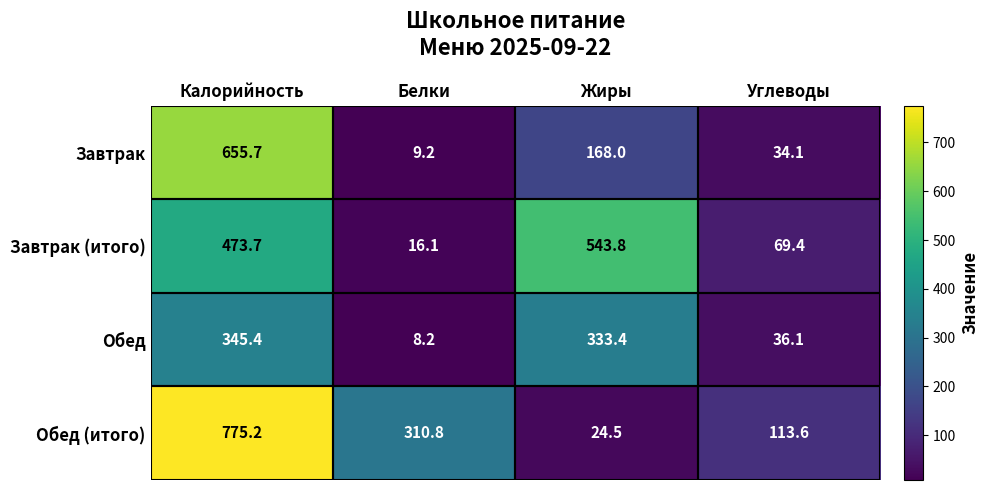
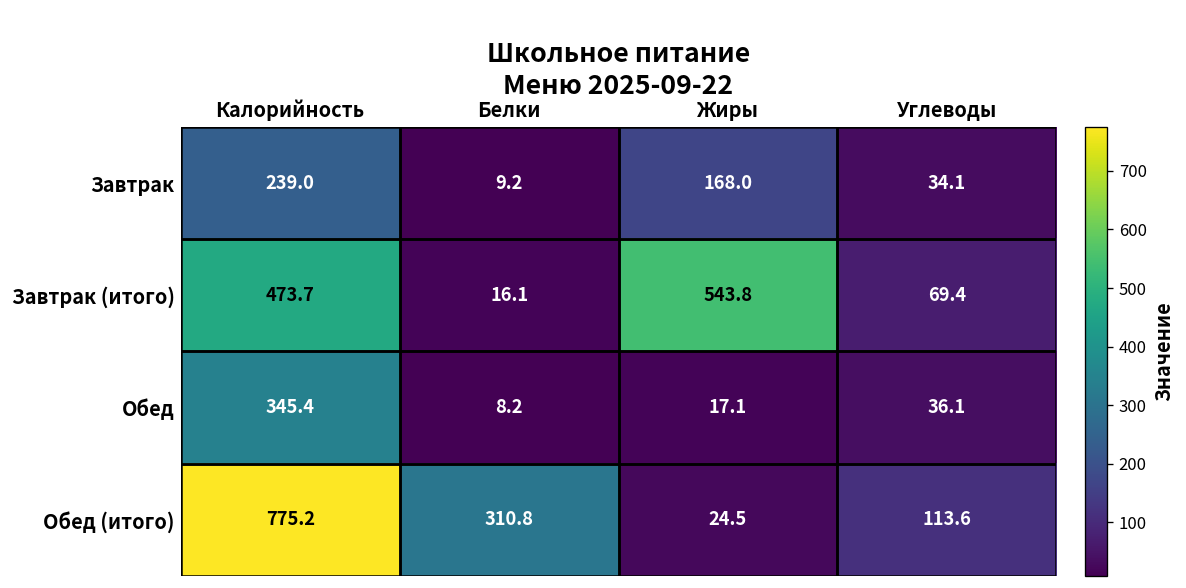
  {
    "Завтрак": {
-     "Калорийность": 655.7
+     "Калорийность": 239.0
    },
    "Обед": {
-     "Жиры": 333.4
+     "Жиры": 17.1
    }
  }
